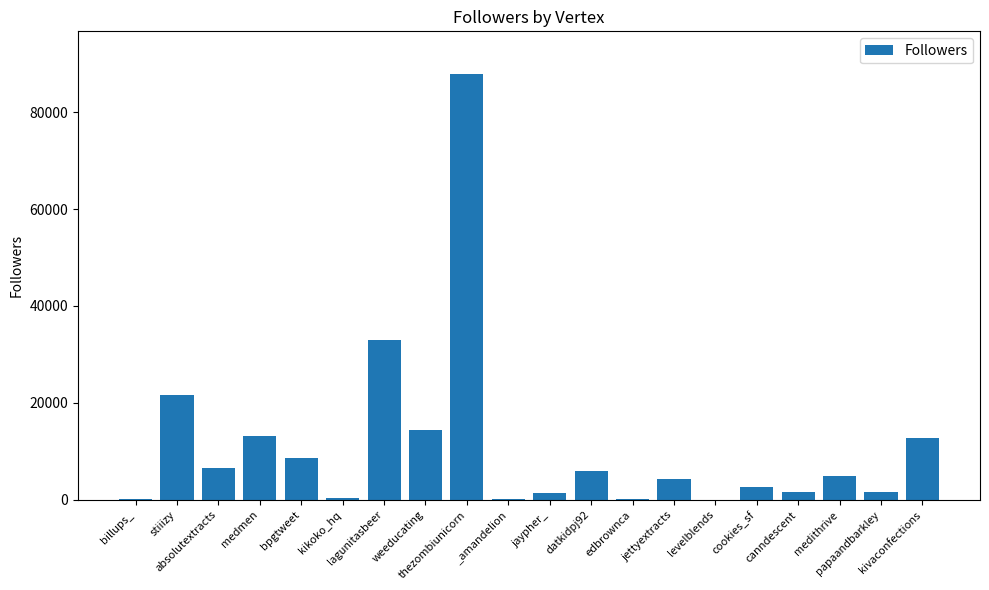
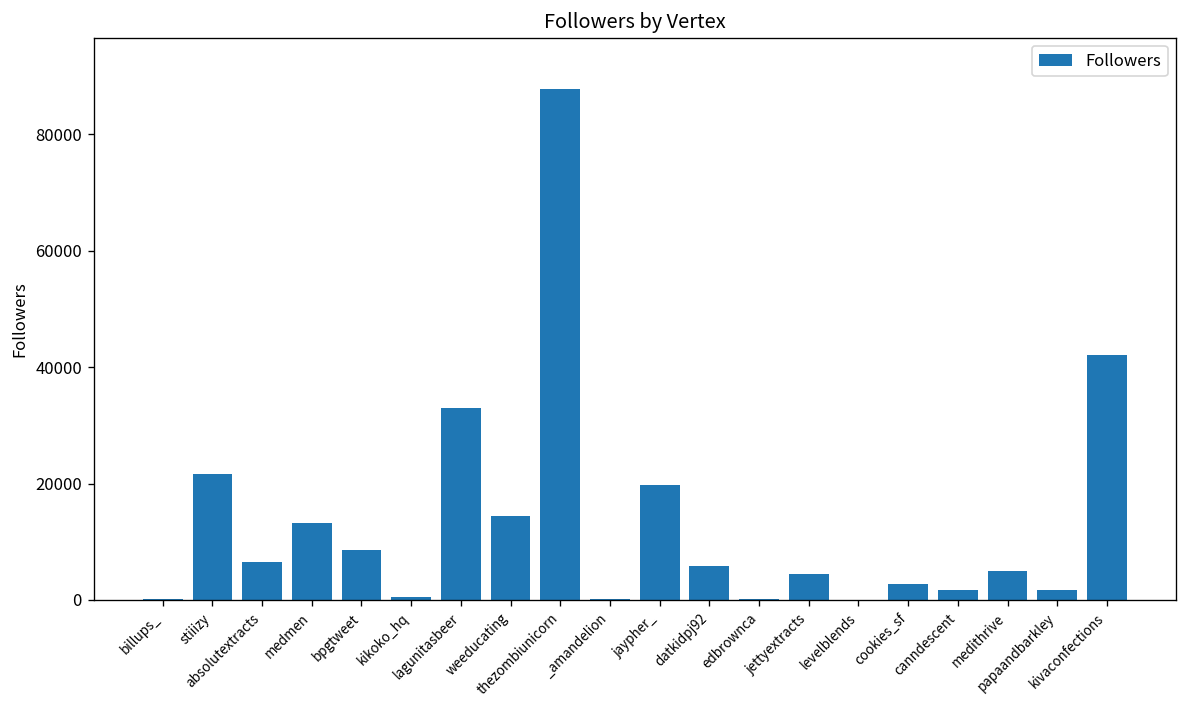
  {
    "stiiizy": 22000,
    "absolutextracts": 6000,
    "medmen": 13000,
    "bpgtweet": 9000,
    "lagunitasbeer": 33000,
    "weeducating": 14000,
    "thezombiunicorn": 88000,
-   "jaypher_": 1000,
+   "jaypher_": 20000,
    "datkidpj92": 6000,
    "jettyextracts": 4000,
    "cookies_sf": 3000,
    "canndescent": 2000,
    "medithrive": 5000,
    "papaandbarkley": 2000,
-   "kivaconfections": 13000
+   "kivaconfections": 42000
  }
